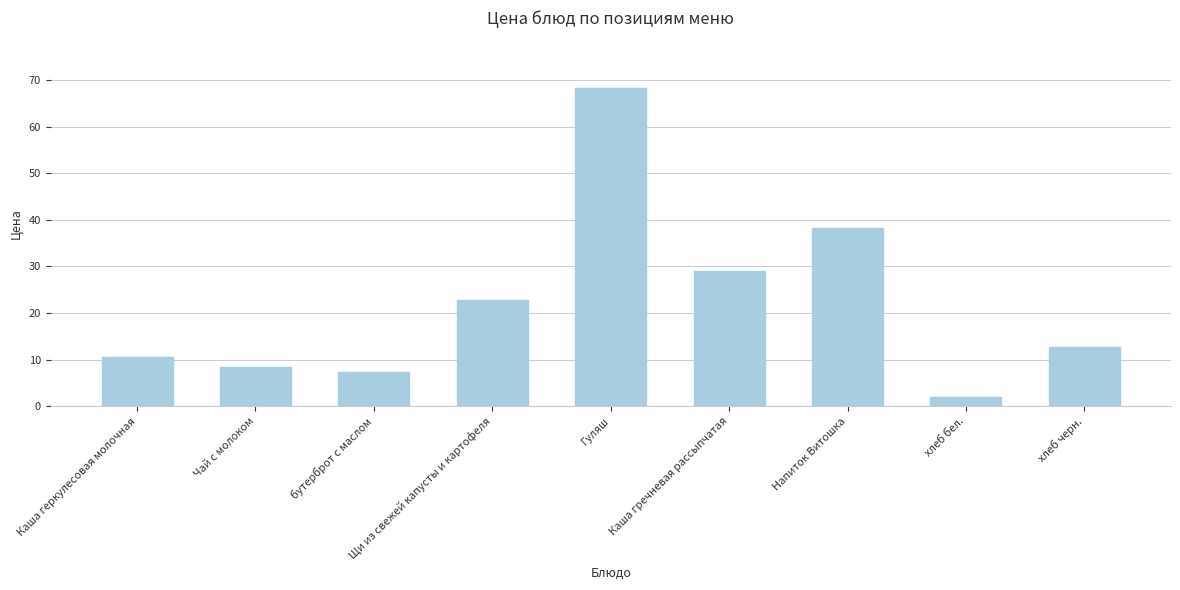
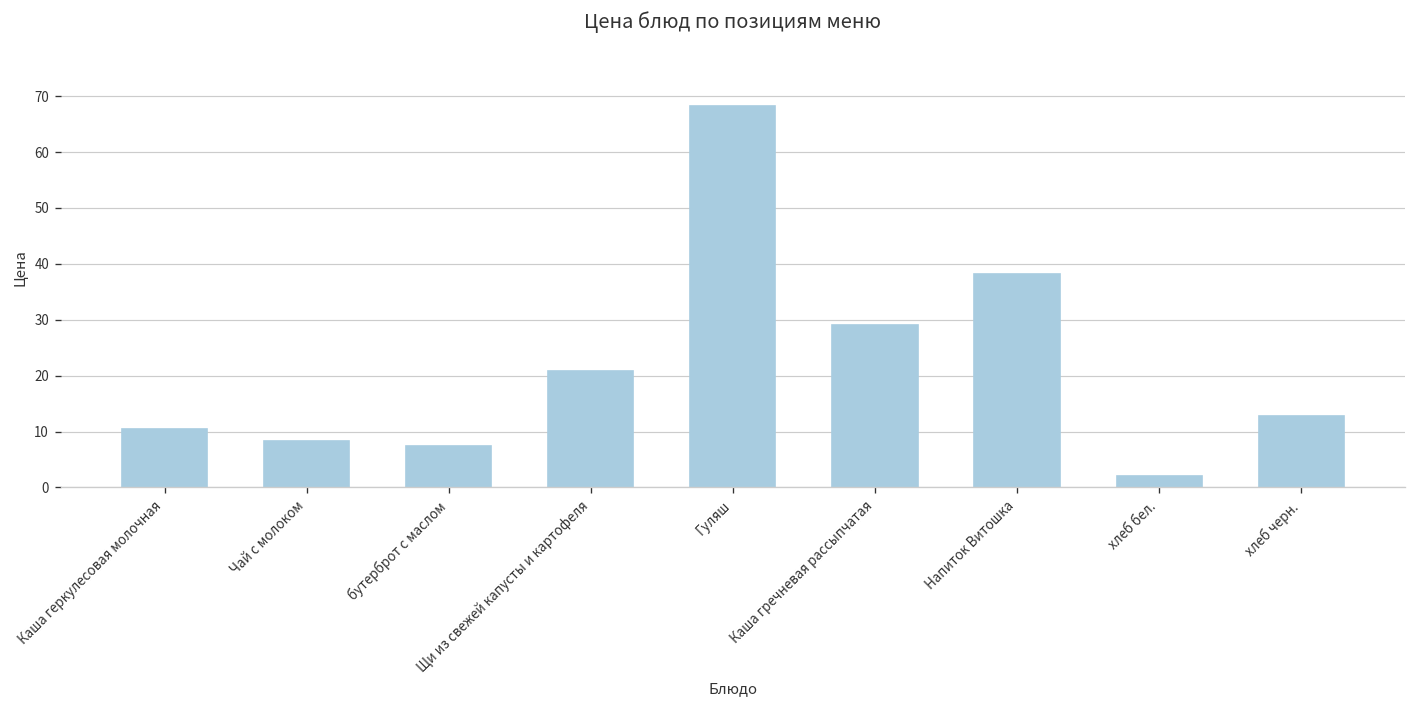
  {
    "Каша геркулесовая молочная": 10,
    "Чай с молоком": 8,
    "бутерброт с маслом": 7,
-   "Щи из свежей капусты и картофеля": 23,
+   "Щи из свежей капусты и картофеля": 21,
    "Гуляш": 68,
    "Каша гречневая рассыпчатая": 29,
    "Напиток Витошка": 38,
    "хлеб бел.": 2,
    "хлеб черн.": 13
  }
